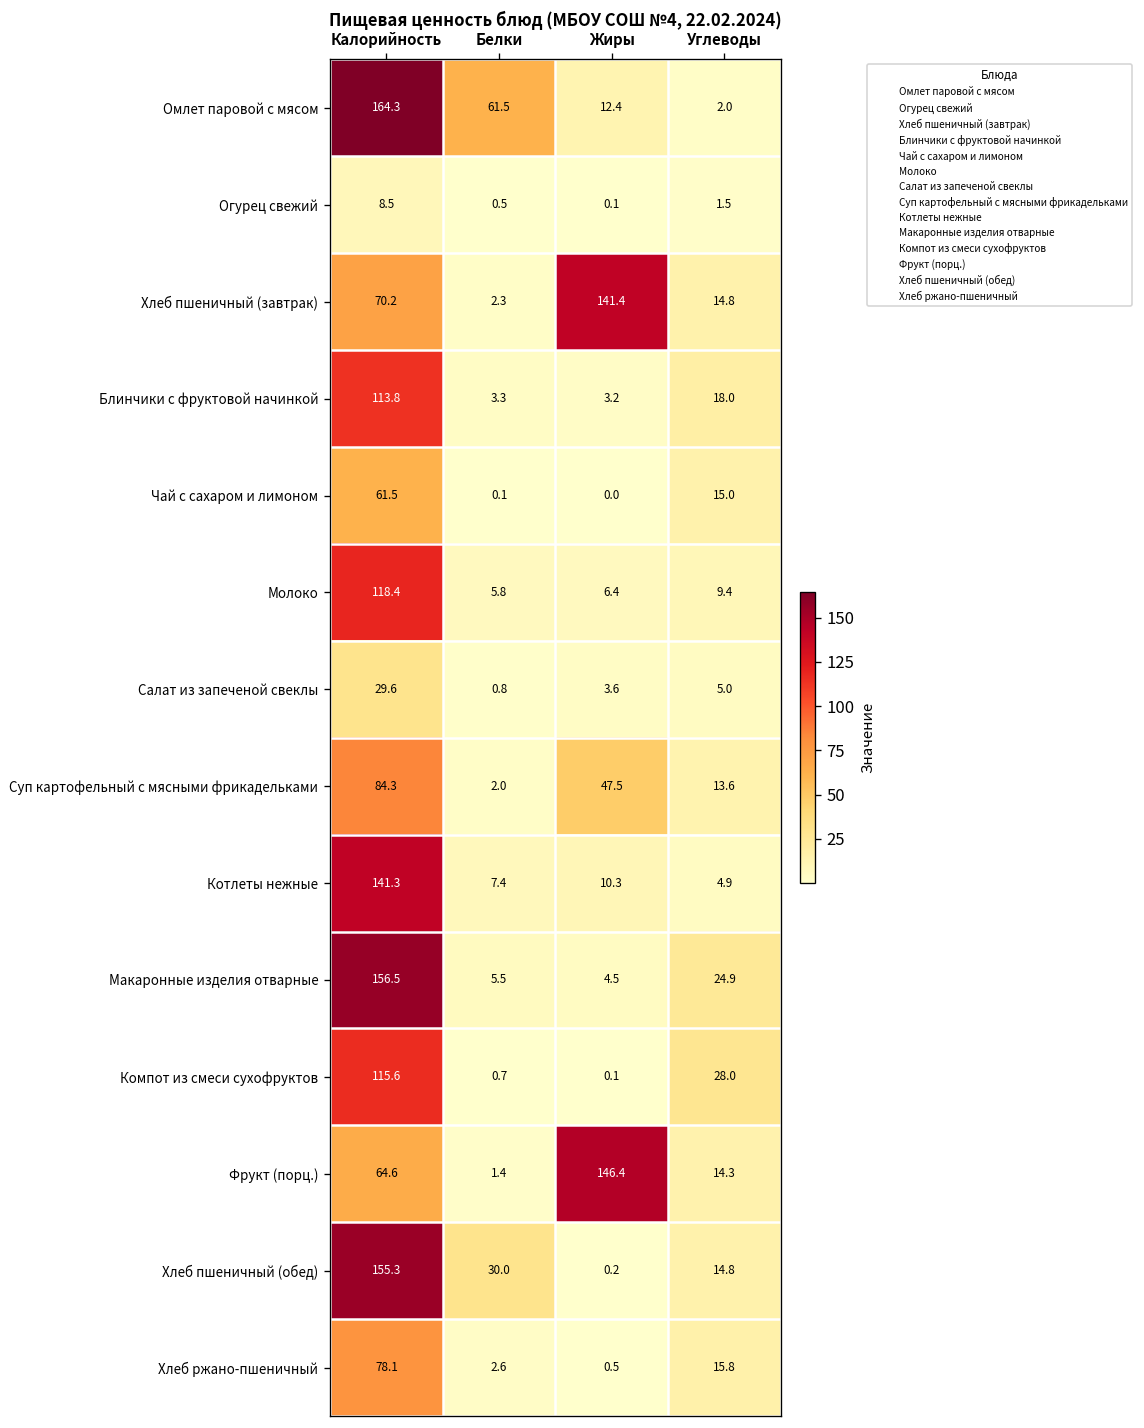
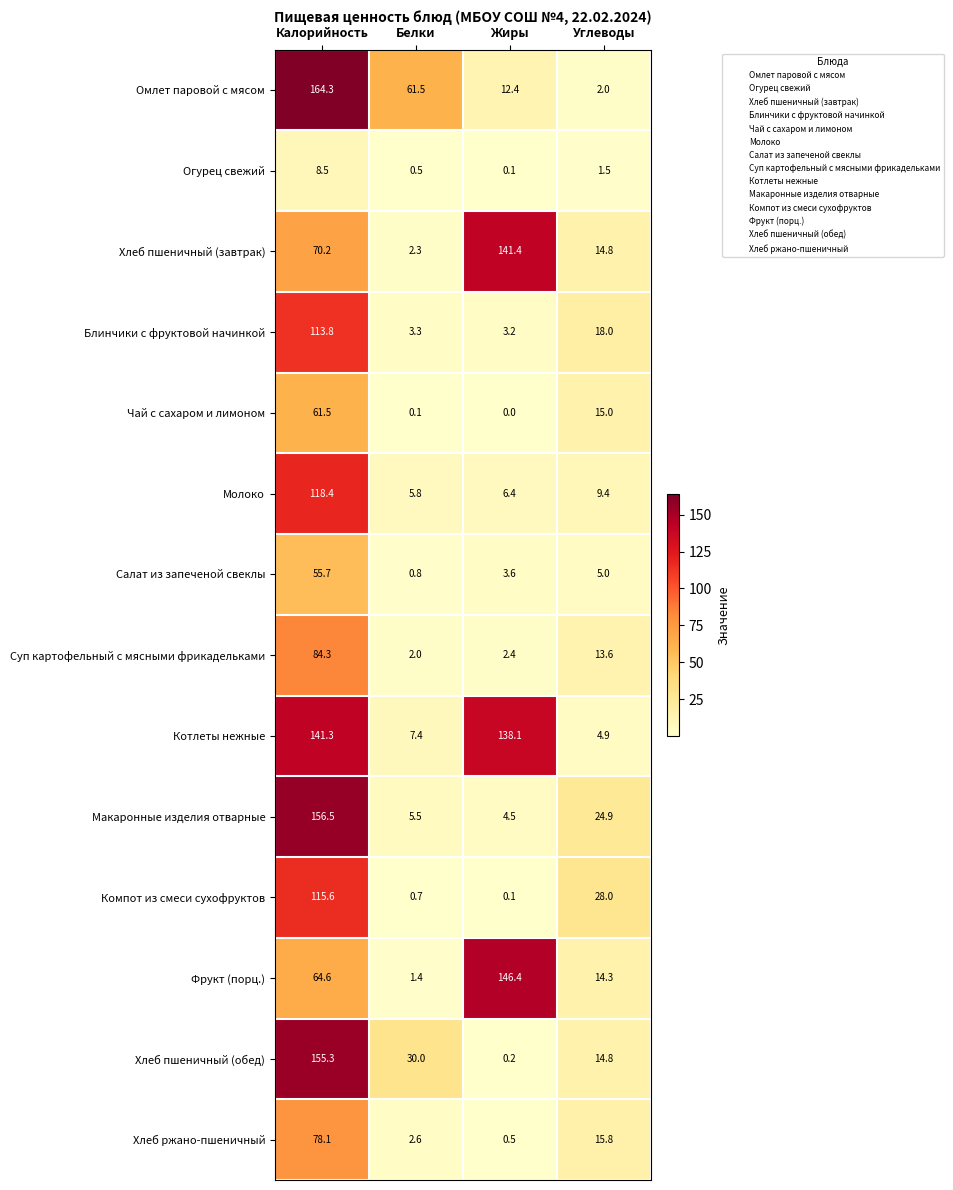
  {
    "Омлет паровой с мясом": {
      "Калорийность": 164.3,
      "Белки": 61.5,
      "Жиры": 12.4,
      "Углеводы": 2.0
    },
    "Огурец свежий": {
      "Калорийность": 8.5,
      "Белки": 0.5,
      "Жиры": 0.1,
      "Углеводы": 1.5
    },
    "Хлеб пшеничный (завтрак)": {
      "Калорийность": 70.2,
      "Белки": 2.3,
      "Жиры": 141.4,
      "Углеводы": 14.8
    },
    "Блинчики с фруктовой начинкой": {
      "Калорийность": 113.8,
      "Белки": 3.3,
      "Жиры": 3.2,
      "Углеводы": 18.0
    },
    "Чай с сахаром и лимоном": {
      "Калорийность": 61.5,
      "Белки": 0.1,
      "Жиры": 0.0,
      "Углеводы": 15.0
    },
    "Молоко": {
      "Калорийность": 118.4,
      "Белки": 5.8,
      "Жиры": 6.4,
      "Углеводы": 9.4
    },
    "Салат из запеченой свеклы": {
-     "Калорийность": 29.6,
+     "Калорийность": 55.7,
      "Белки": 0.8,
      "Жиры": 3.6,
      "Углеводы": 5.0
    },
    "Суп картофельный с мясными фрикадельками": {
      "Калорийность": 84.3,
      "Белки": 2.0,
-     "Жиры": 47.5,
+     "Жиры": 2.4,
      "Углеводы": 13.6
    },
    "Котлеты нежные": {
      "Калорийность": 141.3,
      "Белки": 7.4,
-     "Жиры": 10.3,
+     "Жиры": 138.1,
      "Углеводы": 4.9
    },
    "Макаронные изделия отварные": {
      "Калорийность": 156.5,
      "Белки": 5.5,
      "Жиры": 4.5,
      "Углеводы": 24.9
    },
    "Компот из смеси сухофруктов": {
      "Калорийность": 115.6,
      "Белки": 0.7,
      "Жиры": 0.1,
      "Углеводы": 28.0
    },
    "Фрукт (порц.)": {
      "Калорийность": 64.6,
      "Белки": 1.4,
      "Жиры": 146.4,
      "Углеводы": 14.3
    },
    "Хлеб пшеничный (обед)": {
      "Калорийность": 155.3,
      "Белки": 30.0,
      "Жиры": 0.2,
      "Углеводы": 14.8
    },
    "Хлеб ржано-пшеничный": {
      "Калорийность": 78.1,
      "Белки": 2.6,
      "Жиры": 0.5,
      "Углеводы": 15.8
    }
  }
